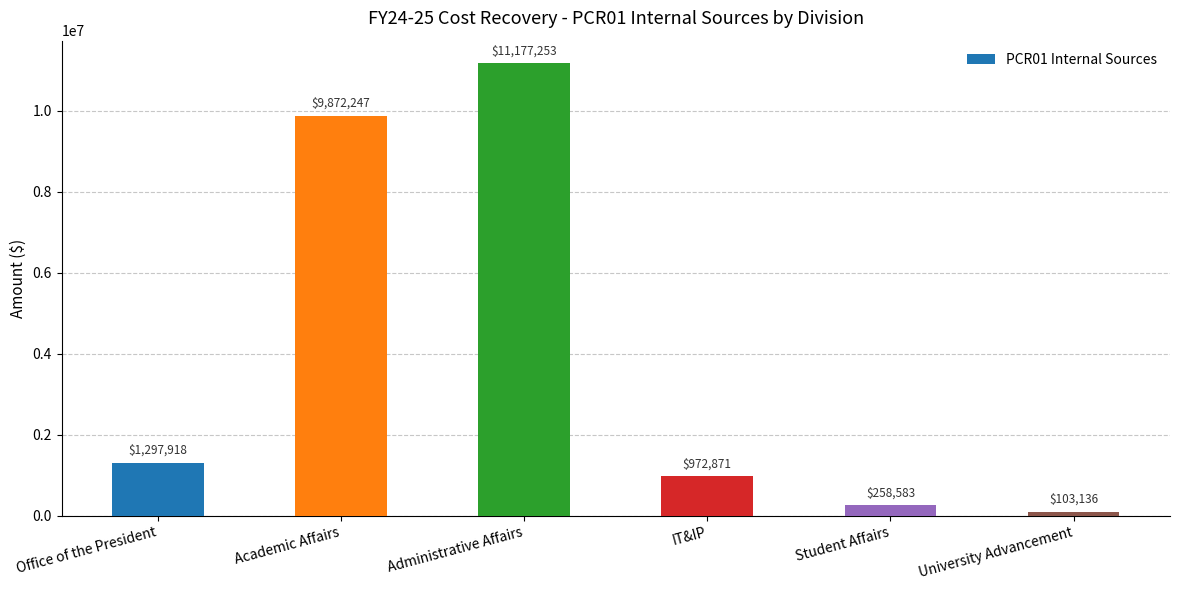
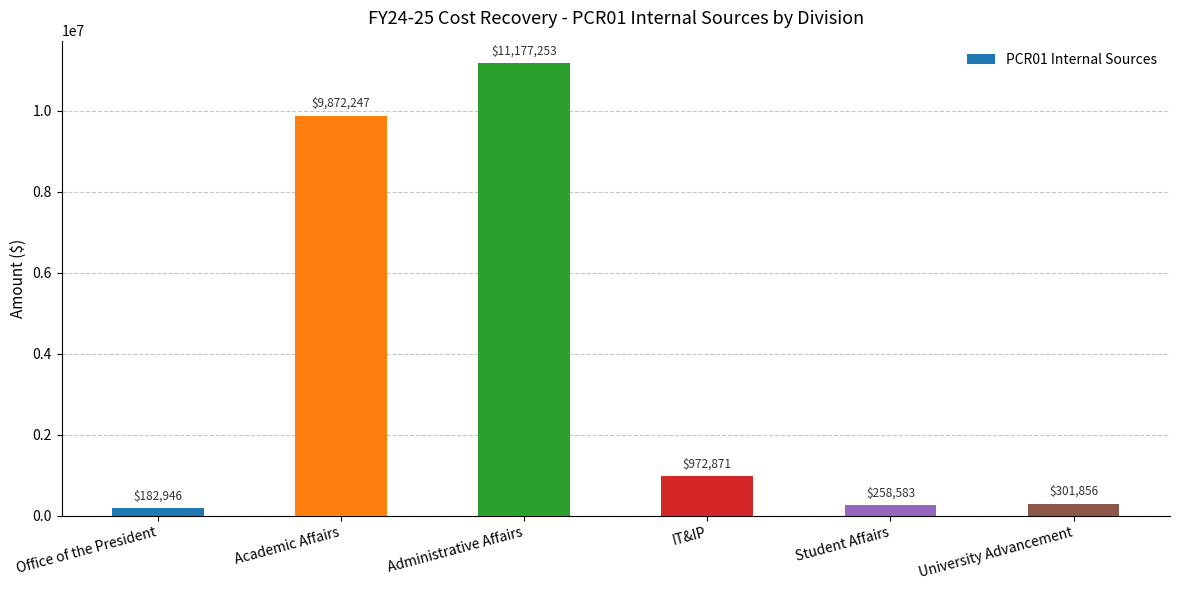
  {
-   "Office of the President": "$1,297,918",
+   "Office of the President": "$182,946",
    "Academic Affairs": "$9,872,247",
    "Administrative Affairs": "$11,177,253",
    "IT&IP": "$972,871",
    "Student Affairs": "$258,583",
-   "University Advancement": "$103,136"
+   "University Advancement": "$301,856"
  }
